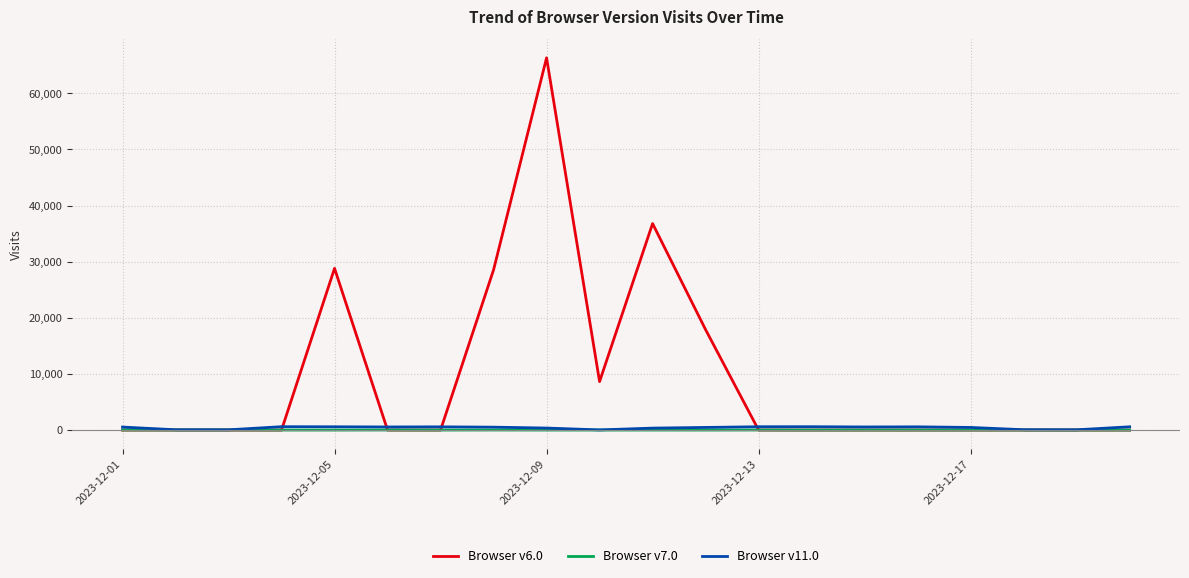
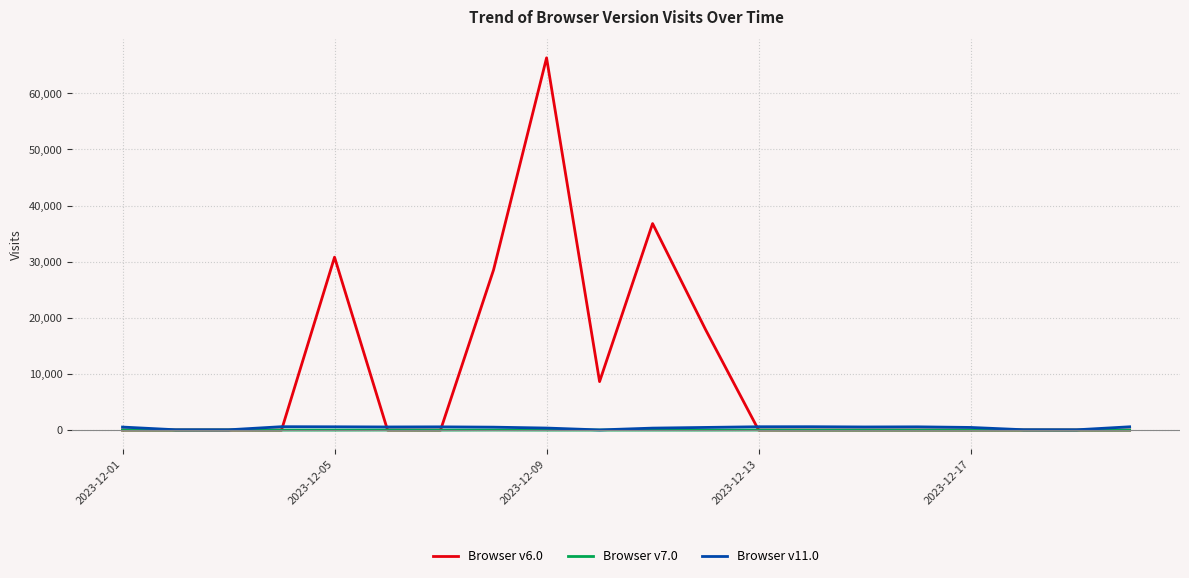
  {
    "Browser v6.0": {
-     "2023-12-05": "29,000",
+     "2023-12-05": "31,000",
      "2023-12-09": "66,000"
    },
    "Browser v7.0": {
      "2023-12-05": "0"
    },
    "Browser v11.0": {
      "2023-12-01": "1,000",
      "2023-12-05": "1,000",
      "2023-12-13": "1,000",
      "2023-12-17": "0"
    }
  }
